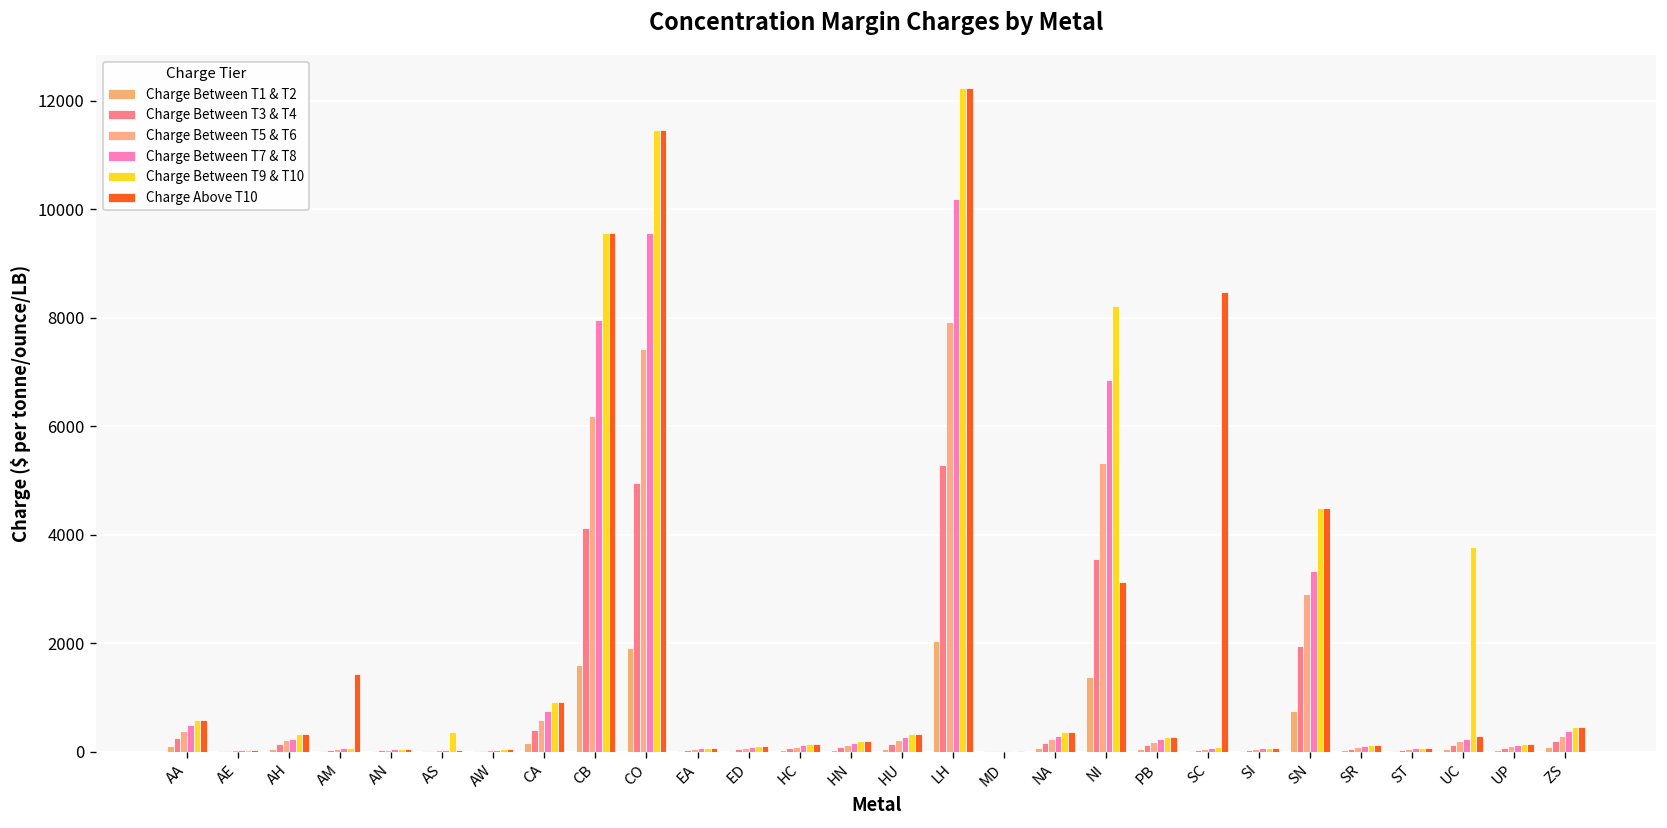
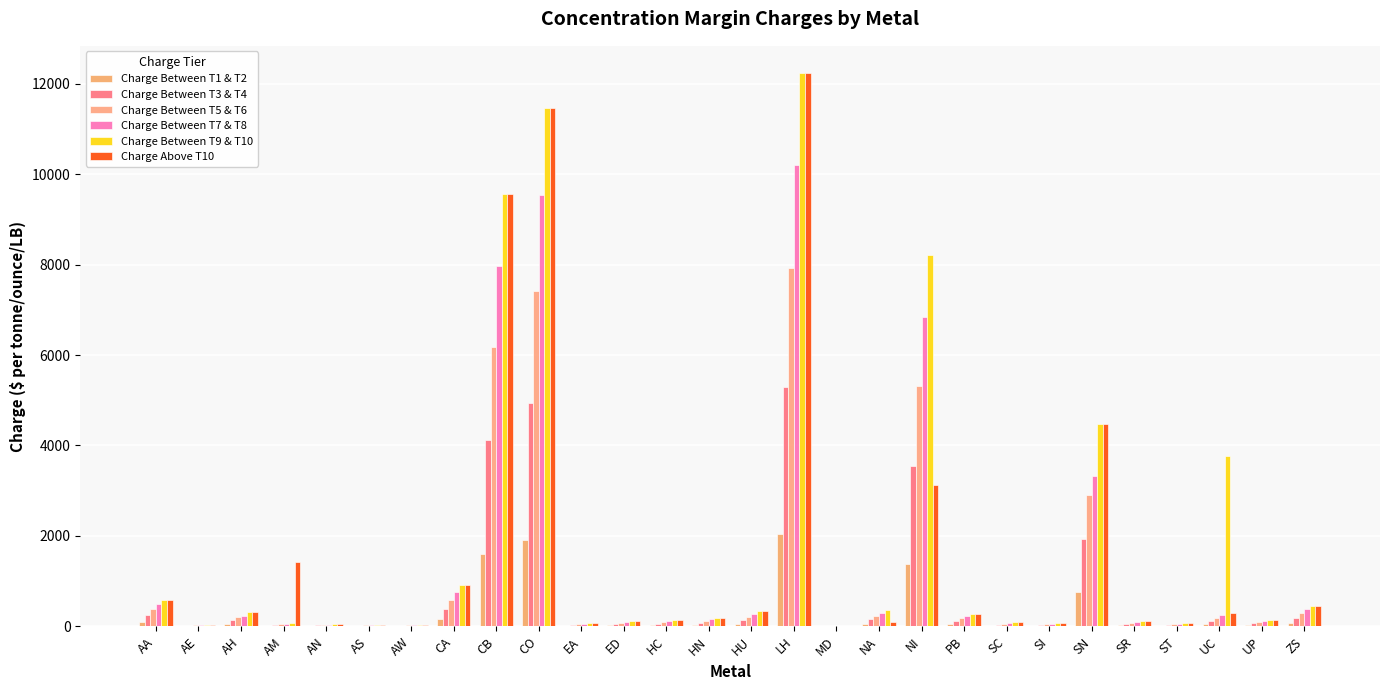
  {
    "Charge Between T9 & T10": {
      "AA": 600,
      "AH": 300,
      "AM": 100,
-     "AS": 400,
+     "AS": 0,
      "CA": 900,
      "CB": 9600,
      "CO": 11500,
      "EA": 100,
      "ED": 100,
      "HC": 100,
      "HN": 200,
      "HU": 300,
      "LH": 12200,
      "NA": 400,
      "NI": 8200,
      "PB": 300,
      "SC": 100,
      "SI": 100,
      "SN": 4500,
      "SR": 100,
      "ST": 100,
      "UC": 3800,
      "UP": 100,
      "ZS": 400
    },
    "Charge Above T10": {
      "AA": 600,
      "AH": 300,
      "AM": 1400,
      "CA": 900,
      "CB": 9600,
      "CO": 11500,
      "EA": 100,
      "ED": 100,
      "HC": 100,
      "HN": 200,
      "HU": 300,
      "LH": 12200,
-     "NA": 400,
+     "NA": 100,
      "NI": 3100,
      "PB": 300,
-     "SC": 8500,
+     "SC": 100,
      "SI": 100,
      "SN": 4500,
      "SR": 100,
      "ST": 100,
      "UC": 300,
      "UP": 100,
      "ZS": 400
    }
  }
